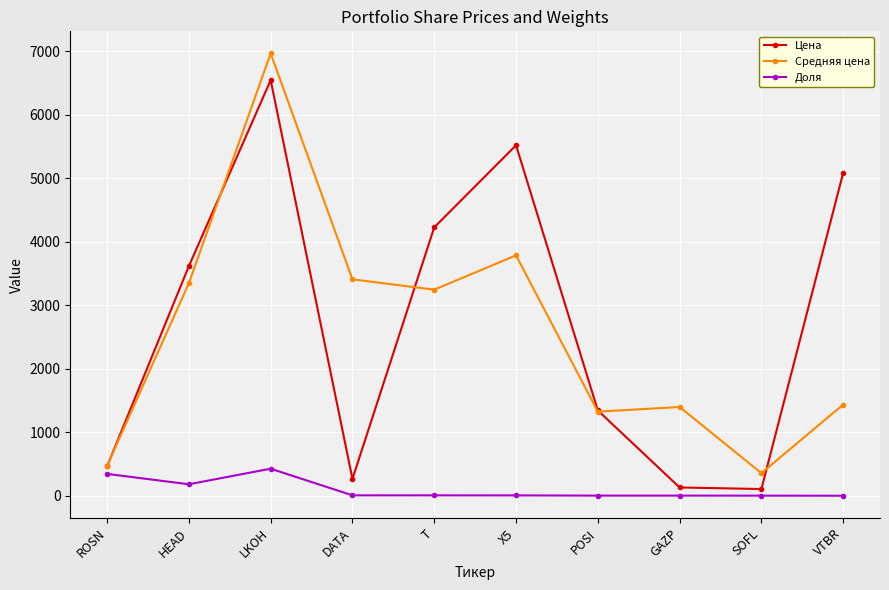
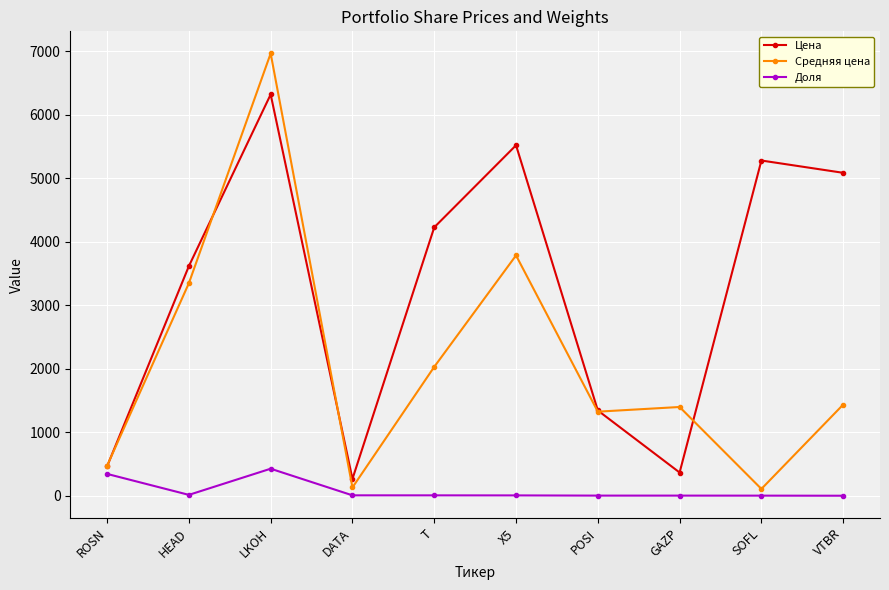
  {
    "Цена": {
      "HEAD": 3600,
-     "LKOH": 6500,
+     "LKOH": 6300,
      "DATA": 300,
      "T": 4200,
      "X5": 5500,
-     "GAZP": 100,
-     "SOFL": 100,
+     "GAZP": 400,
+     "SOFL": 5300,
      "VTBR": 5100
    },
    "Средняя цена": {
      "HEAD": 3300,
      "LKOH": 7000,
-     "DATA": 3400,
-     "T": 3200,
+     "DATA": 100,
+     "T": 2000,
      "X5": 3800,
      "GAZP": 1400,
-     "SOFL": 400,
+     "SOFL": 100,
      "VTBR": 1400
    },
    "Доля": {
      "ROSN": 300,
-     "HEAD": 200,
+     "HEAD": 0,
      "LKOH": 400,
      "DATA": 0,
      "T": 0,
      "X5": 0,
      "POSI": 0,
      "GAZP": 0,
      "SOFL": 0,
      "VTBR": 0
    }
  }
